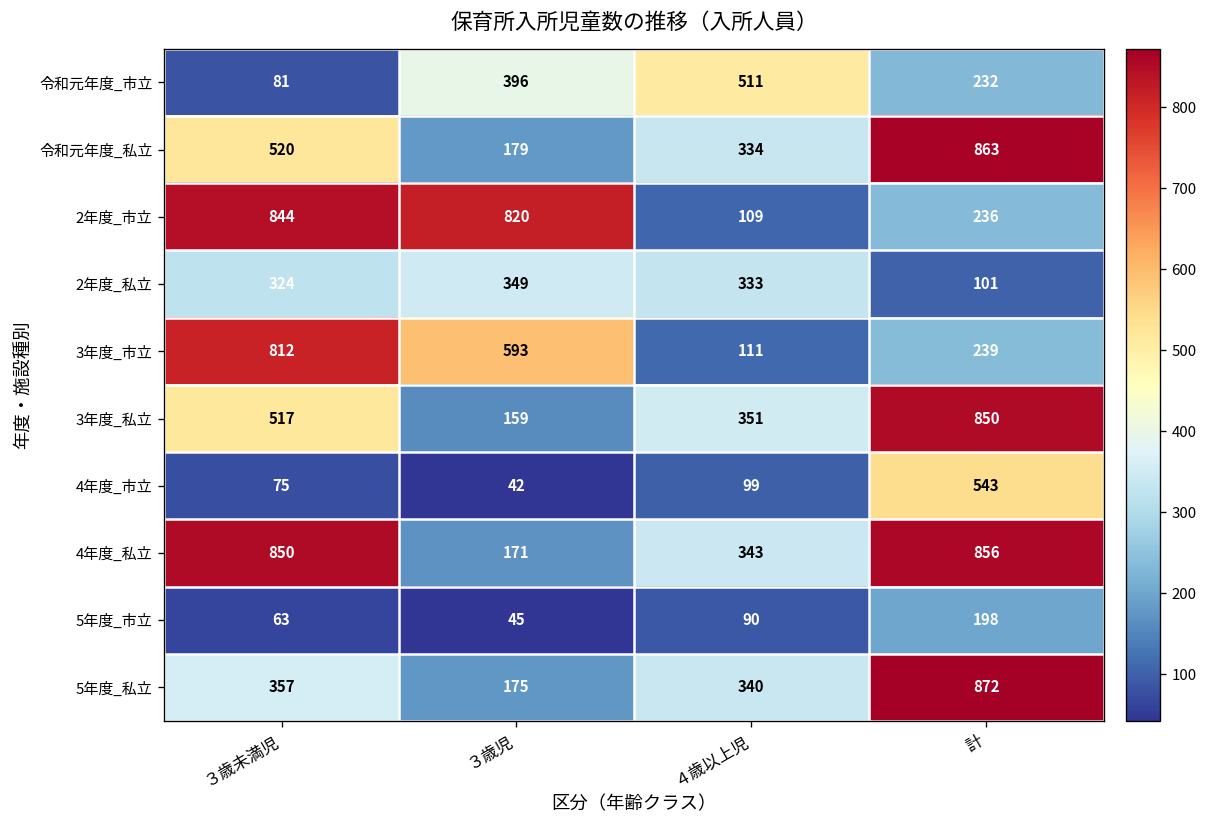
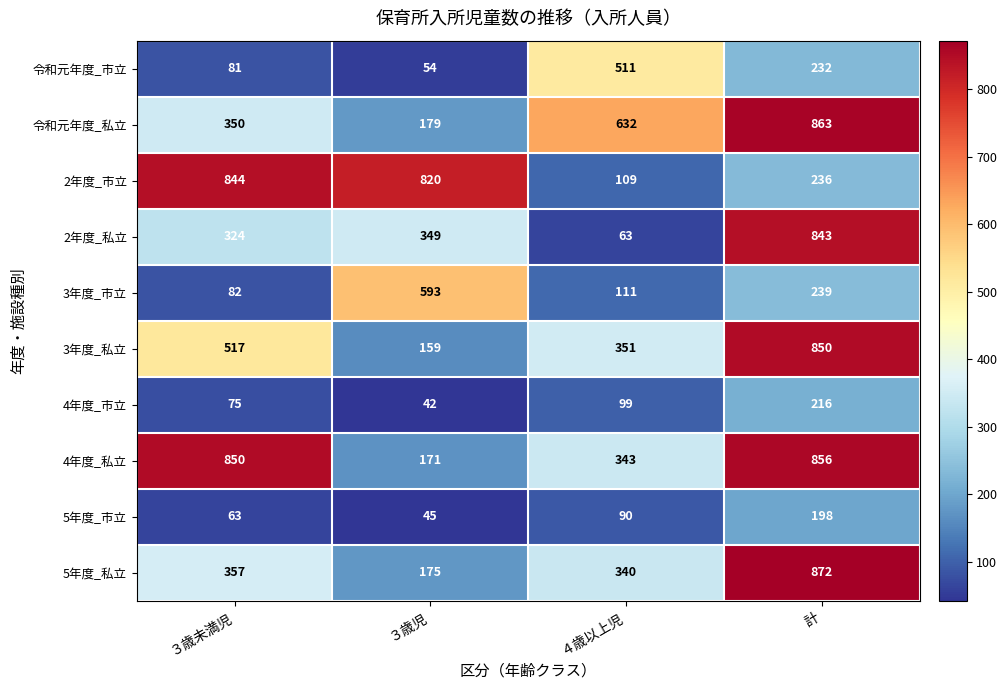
  {
    "令和元年度_市立": {
      "３歳未満児": 81,
-     "３歳児": 396,
+     "３歳児": 54,
      "４歳以上児": 511,
      "計": 232
    },
    "令和元年度_私立": {
-     "３歳未満児": 520,
+     "３歳未満児": 350,
      "３歳児": 179,
-     "４歳以上児": 334,
+     "４歳以上児": 632,
      "計": 863
    },
    "2年度_市立": {
      "３歳未満児": 844,
      "３歳児": 820,
      "４歳以上児": 109,
      "計": 236
    },
    "2年度_私立": {
      "３歳未満児": 324,
      "３歳児": 349,
-     "４歳以上児": 333,
-     "計": 101
+     "４歳以上児": 63,
+     "計": 843
    },
    "3年度_市立": {
-     "３歳未満児": 812,
+     "３歳未満児": 82,
      "３歳児": 593,
      "４歳以上児": 111,
      "計": 239
    },
    "3年度_私立": {
      "３歳未満児": 517,
      "３歳児": 159,
      "４歳以上児": 351,
      "計": 850
    },
    "4年度_市立": {
      "３歳未満児": 75,
      "３歳児": 42,
      "４歳以上児": 99,
-     "計": 543
+     "計": 216
    },
    "4年度_私立": {
      "３歳未満児": 850,
      "３歳児": 171,
      "４歳以上児": 343,
      "計": 856
    },
    "5年度_市立": {
      "３歳未満児": 63,
      "３歳児": 45,
      "４歳以上児": 90,
      "計": 198
    },
    "5年度_私立": {
      "３歳未満児": 357,
      "３歳児": 175,
      "４歳以上児": 340,
      "計": 872
    }
  }
